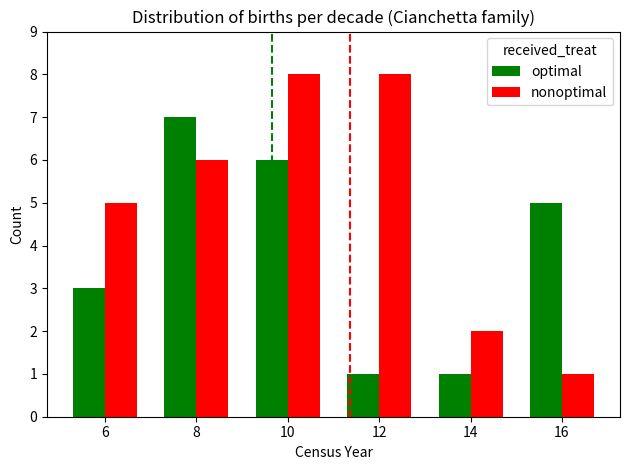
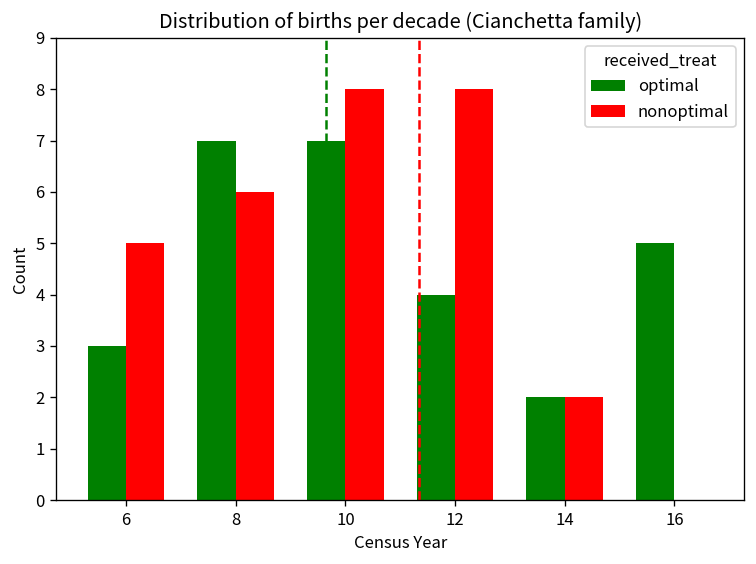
  {
    "optimal": {
      "6": 3,
      "8": 7,
-     "10": 6,
-     "12": 1,
-     "14": 1,
+     "10": 7,
+     "12": 4,
+     "14": 2,
      "16": 5
    },
    "nonoptimal": {
      "6": 5,
      "8": 6,
      "10": 8,
      "12": 8,
      "14": 2,
-     "16": 1
+     "16": 0
    }
  }
